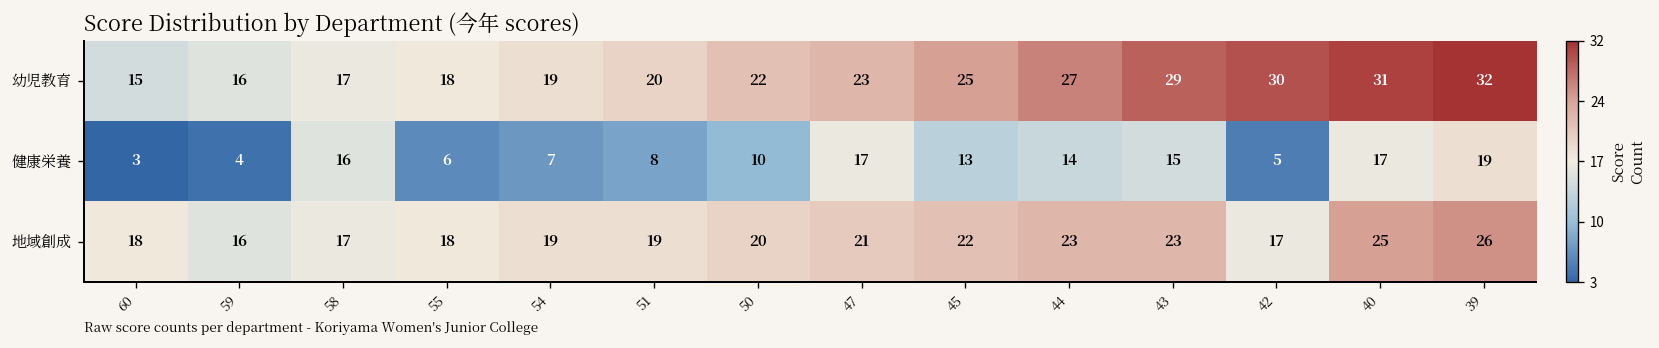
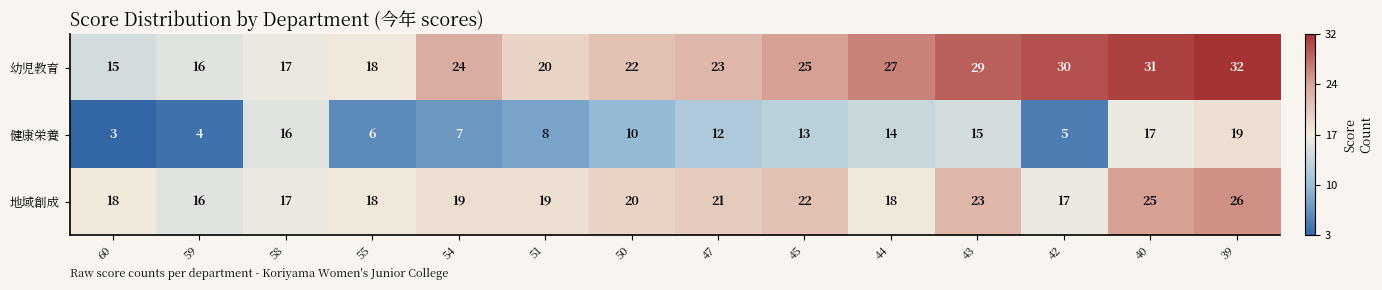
  {
    "幼児教育": {
      "60": 15,
      "59": 16,
      "58": 17,
      "55": 18,
-     "54": 19,
+     "54": 24,
      "51": 20,
      "50": 22,
      "47": 23,
      "45": 25,
      "44": 27,
      "43": 29,
      "42": 30,
      "40": 31,
      "39": 32
    },
    "健康栄養": {
      "60": 3,
      "59": 4,
      "58": 16,
      "55": 6,
      "54": 7,
      "51": 8,
      "50": 10,
-     "47": 17,
+     "47": 12,
      "45": 13,
      "44": 14,
      "43": 15,
      "42": 5,
      "40": 17,
      "39": 19
    },
    "地域創成": {
      "60": 18,
      "59": 16,
      "58": 17,
      "55": 18,
      "54": 19,
      "51": 19,
      "50": 20,
      "47": 21,
      "45": 22,
-     "44": 23,
+     "44": 18,
      "43": 23,
      "42": 17,
      "40": 25,
      "39": 26
    }
  }
